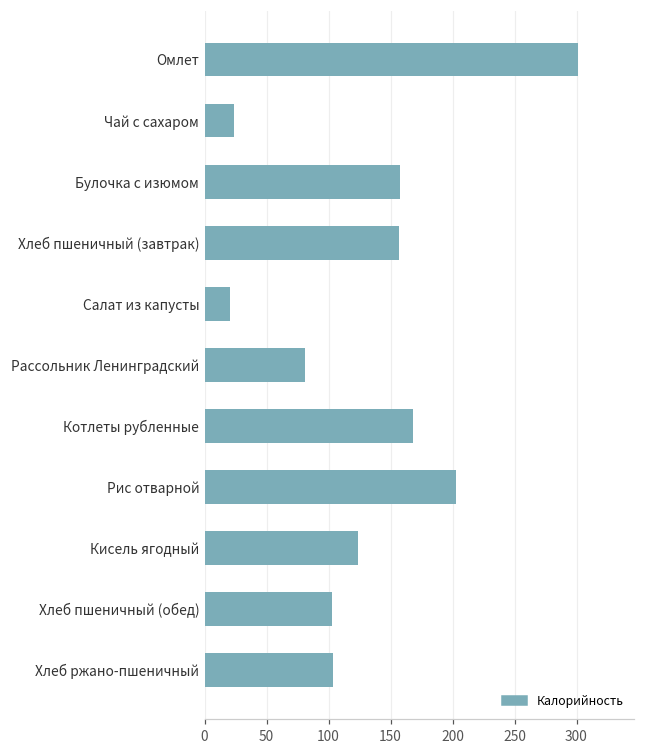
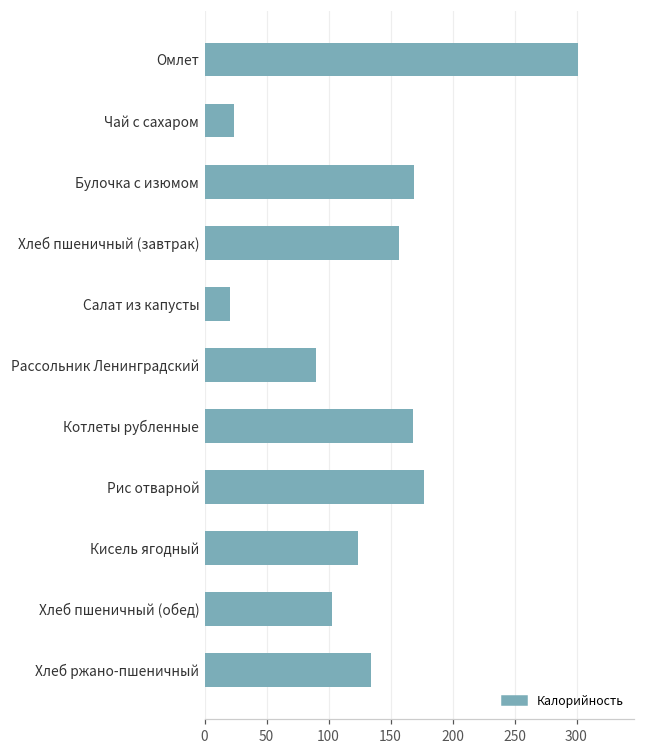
  {
    "Омлет": 301,
    "Чай с сахаром": 24,
-   "Булочка с изюмом": 158,
+   "Булочка с изюмом": 169,
    "Хлеб пшеничный (завтрак)": 157,
    "Салат из капусты": 21,
-   "Рассольник Ленинградский": 81,
+   "Рассольник Ленинградский": 90,
    "Котлеты рубленные": 168,
-   "Рис отварной": 203,
+   "Рис отварной": 177,
    "Кисель ягодный": 124,
    "Хлеб пшеничный (обед)": 103,
-   "Хлеб ржано-пшеничный": 104
+   "Хлеб ржано-пшеничный": 134
  }
